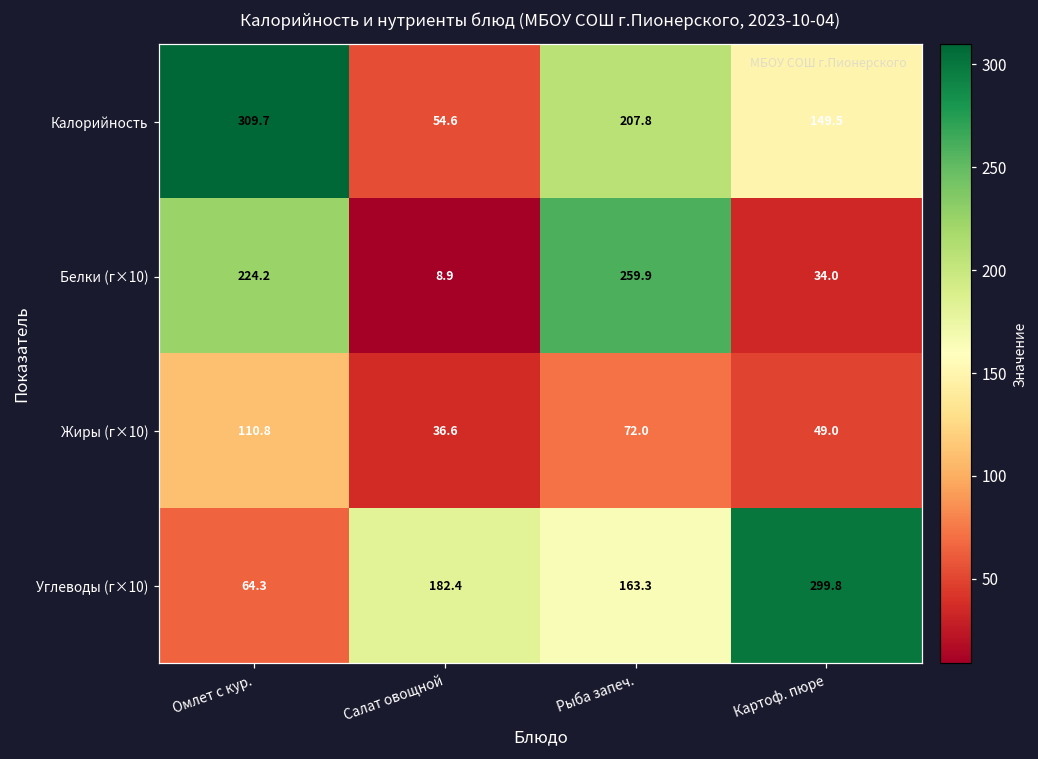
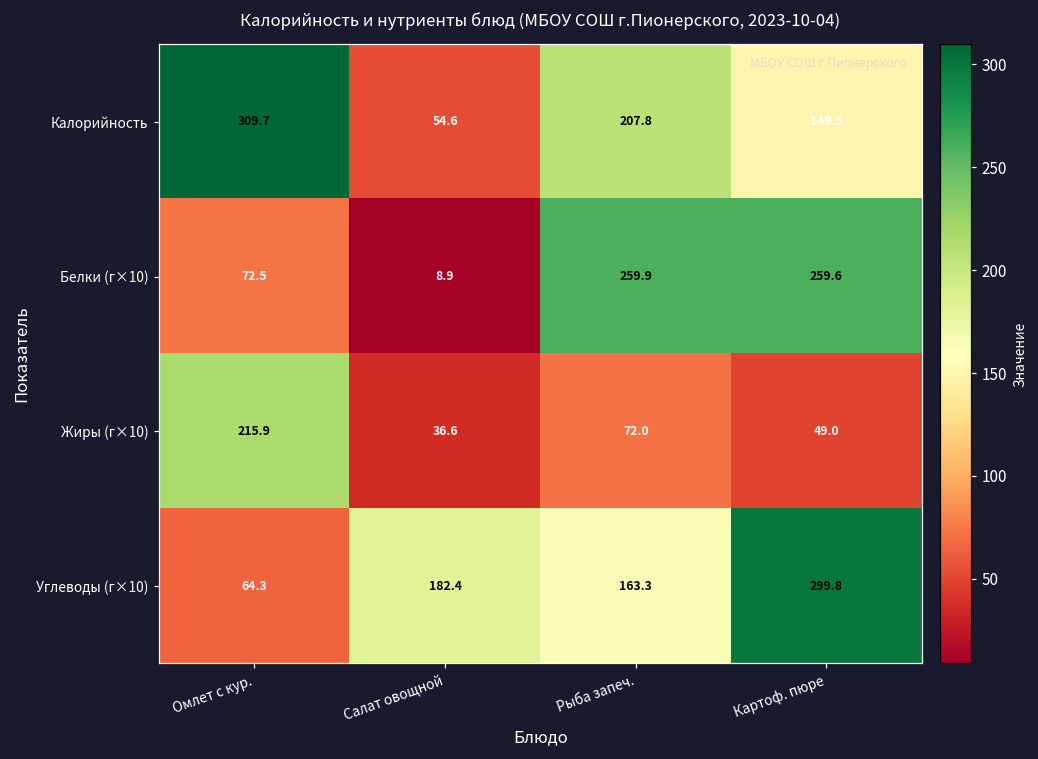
  {
    "Калорийность": {
      "Омлет с кур.": 309.7,
      "Салат овощной": 54.6,
      "Рыба запеч.": 207.8,
      "Картоф. пюре": 149.5
    },
    "Белки (г×10)": {
-     "Омлет с кур.": 224.2,
+     "Омлет с кур.": 72.5,
      "Салат овощной": 8.9,
      "Рыба запеч.": 259.9,
-     "Картоф. пюре": 34.0
+     "Картоф. пюре": 259.6
    },
    "Жиры (г×10)": {
-     "Омлет с кур.": 110.8,
+     "Омлет с кур.": 215.9,
      "Салат овощной": 36.6,
      "Рыба запеч.": 72.0,
      "Картоф. пюре": 49.0
    },
    "Углеводы (г×10)": {
      "Омлет с кур.": 64.3,
      "Салат овощной": 182.4,
      "Рыба запеч.": 163.3,
      "Картоф. пюре": 299.8
    }
  }
